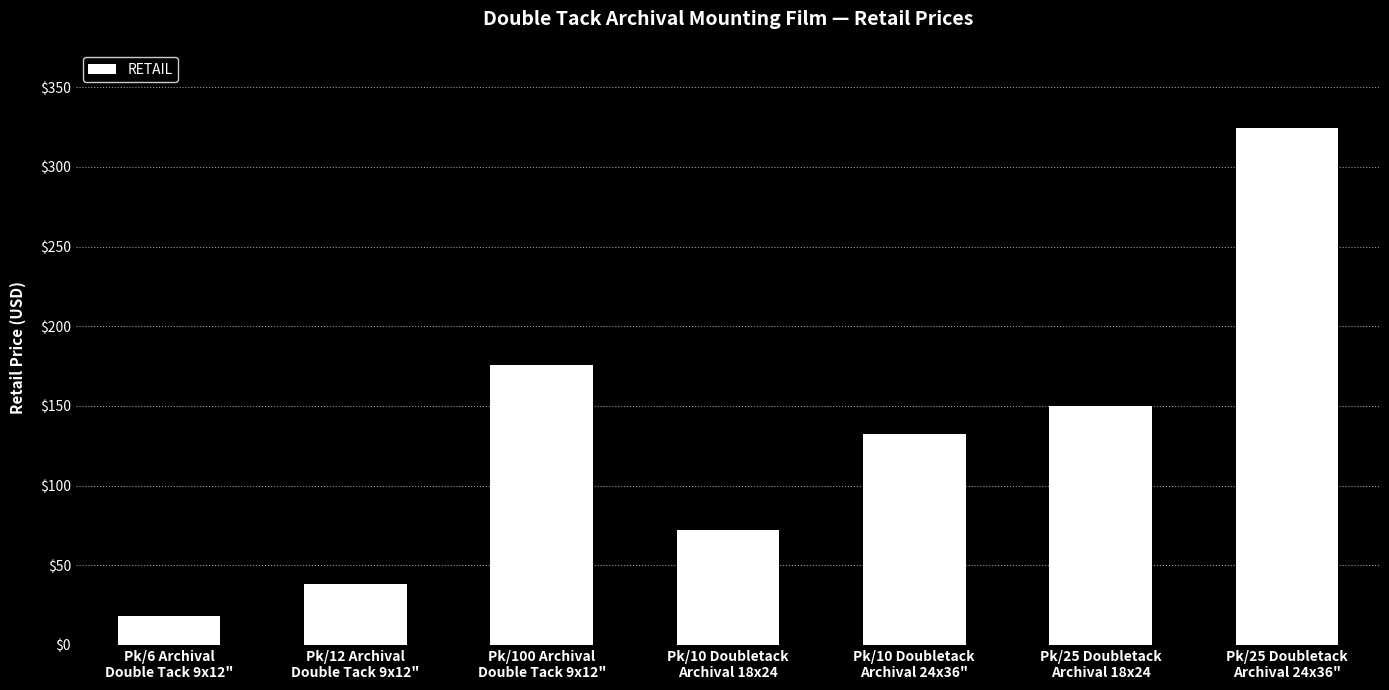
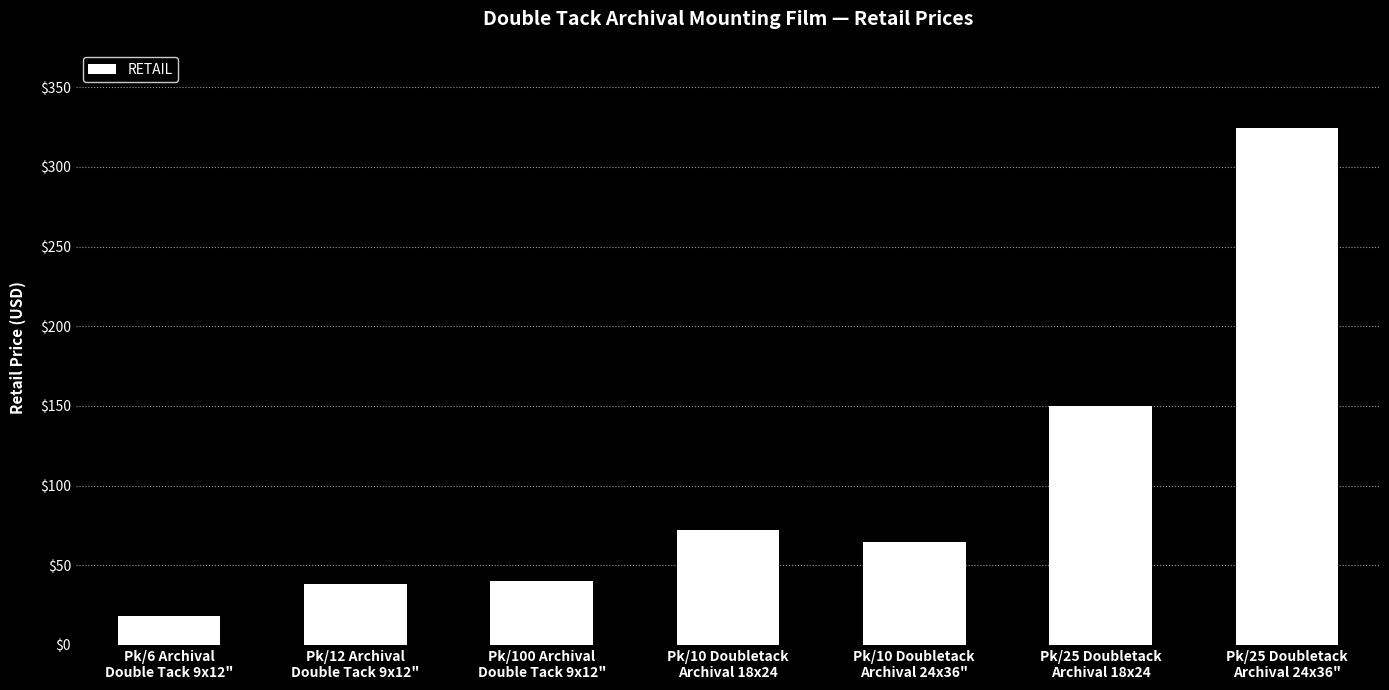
  {
    "Pk/6 Archival Double Tack 9x12\"": "$18",
    "Pk/12 Archival Double Tack 9x12\"": "$38",
-   "Pk/100 Archival Double Tack 9x12\"": "$176",
+   "Pk/100 Archival Double Tack 9x12\"": "$40",
    "Pk/10 Doubletack Archival 18x24": "$72",
-   "Pk/10 Doubletack Archival 24x36\"": "$132",
+   "Pk/10 Doubletack Archival 24x36\"": "$65",
    "Pk/25 Doubletack Archival 18x24": "$150",
    "Pk/25 Doubletack Archival 24x36\"": "$325"
  }
